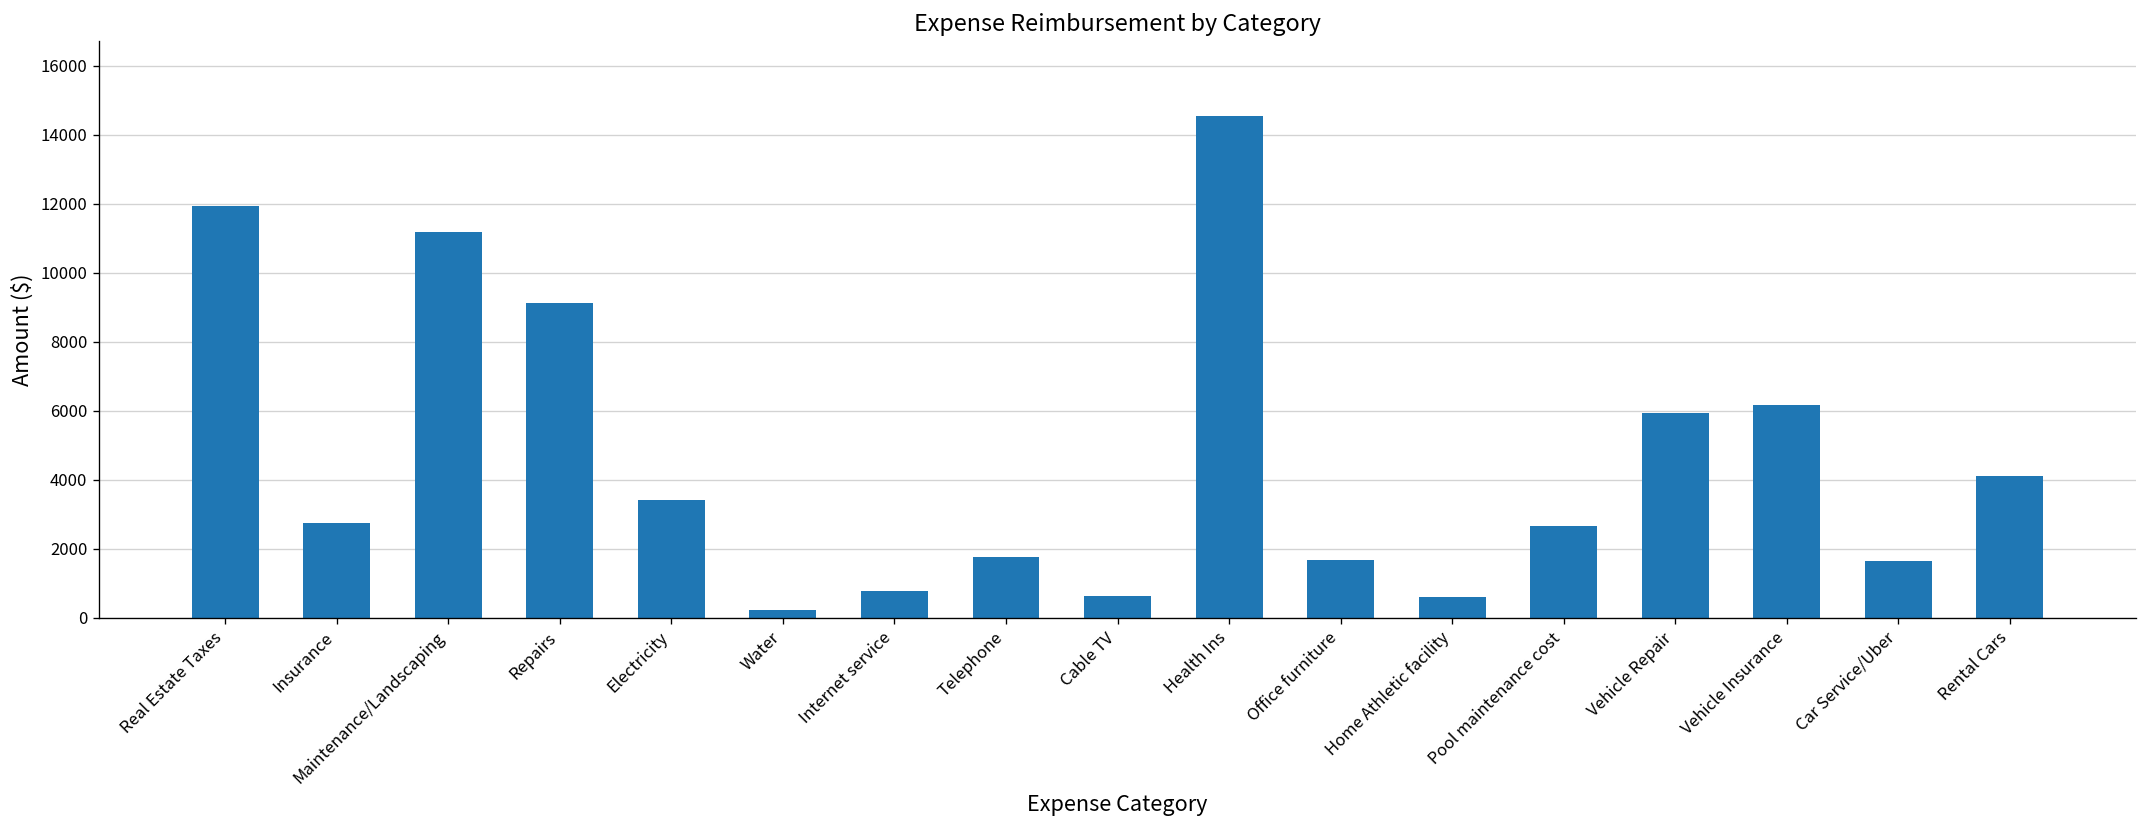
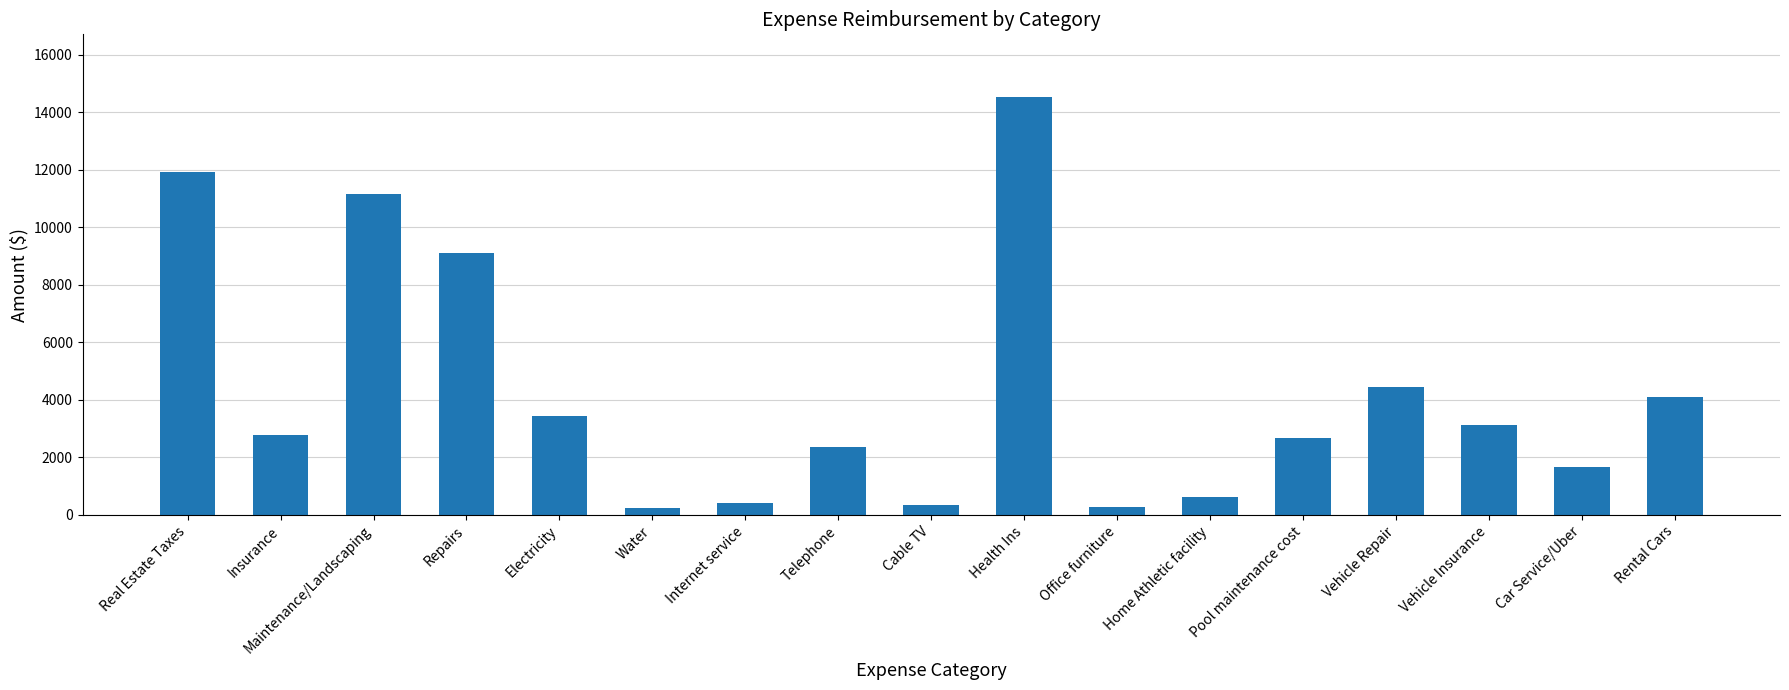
  {
    "Real Estate Taxes": 11900,
    "Insurance": 2800,
    "Maintenance/Landscaping": 11200,
    "Repairs": 9100,
    "Electricity": 3400,
    "Water": 200,
-   "Internet service": 800,
-   "Telephone": 1800,
-   "Cable TV": 600,
+   "Internet service": 400,
+   "Telephone": 2400,
+   "Cable TV": 300,
    "Health Ins": 14500,
-   "Office furniture": 1700,
+   "Office furniture": 300,
    "Home Athletic facility": 600,
    "Pool maintenance cost": 2700,
-   "Vehicle Repair": 5900,
-   "Vehicle Insurance": 6200,
+   "Vehicle Repair": 4500,
+   "Vehicle Insurance": 3100,
    "Car Service/Uber": 1700,
    "Rental Cars": 4100
  }
